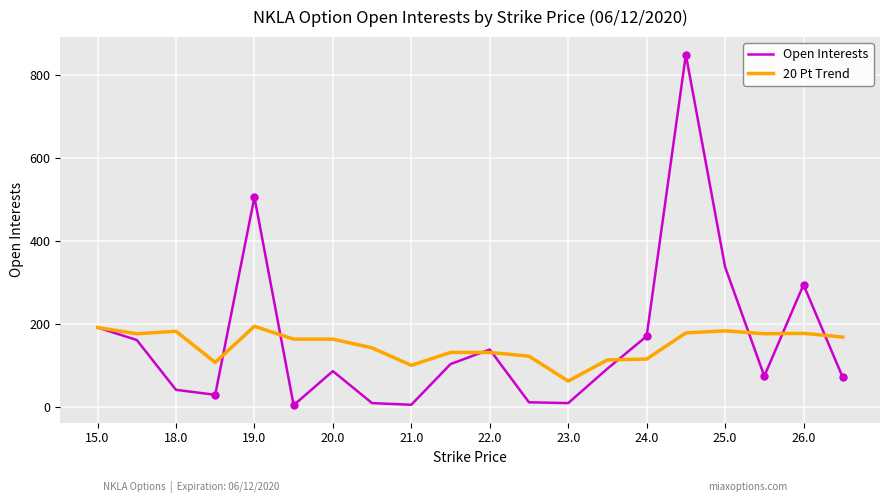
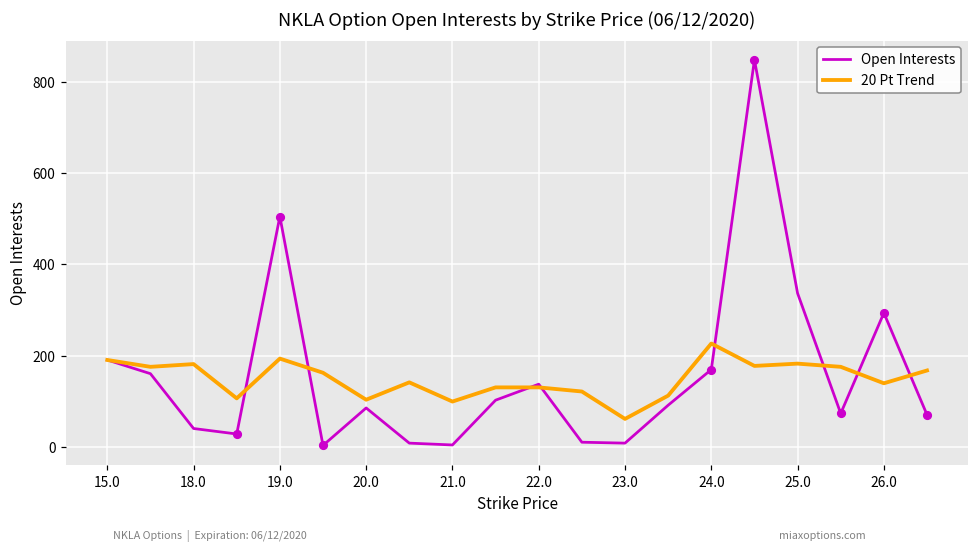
  {
    "20 Pt Trend": {
      "18.0": 180,
      "19.0": 190,
-     "20.0": 160,
+     "20.0": 100,
      "21.0": 100,
      "22.0": 130,
      "23.0": 60,
-     "24.0": 120,
+     "24.0": 230,
      "25.0": 180,
-     "26.0": 180
+     "26.0": 140
    }
  }
